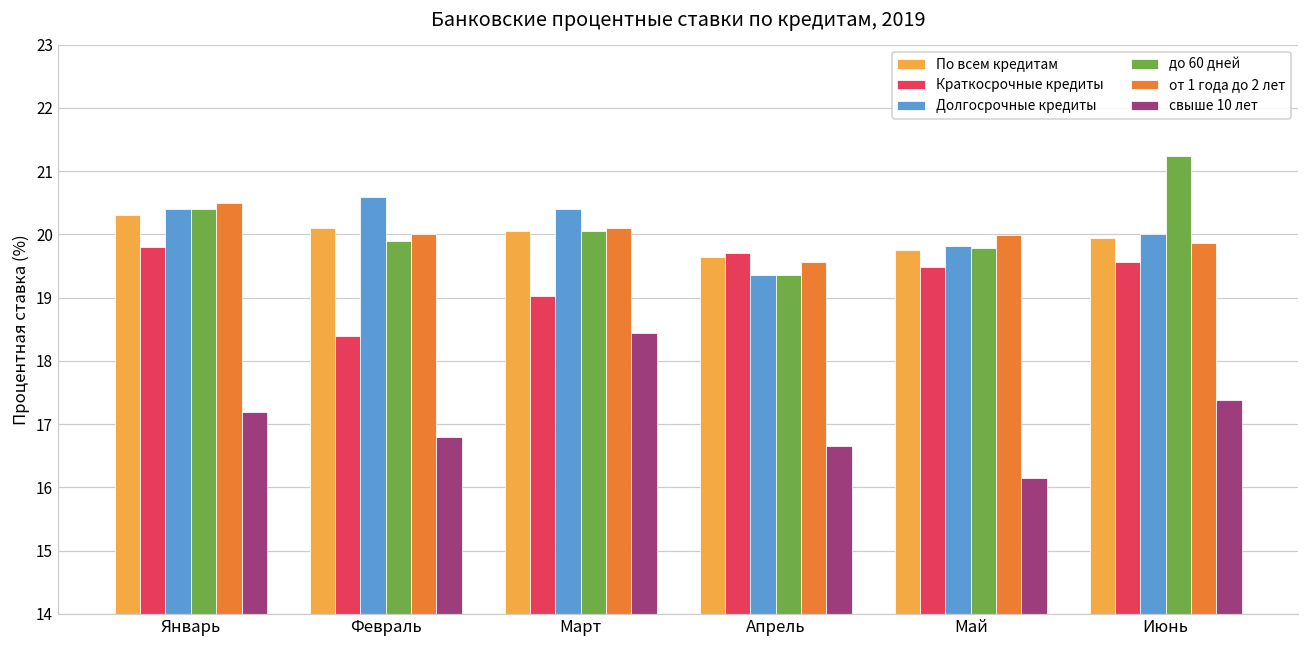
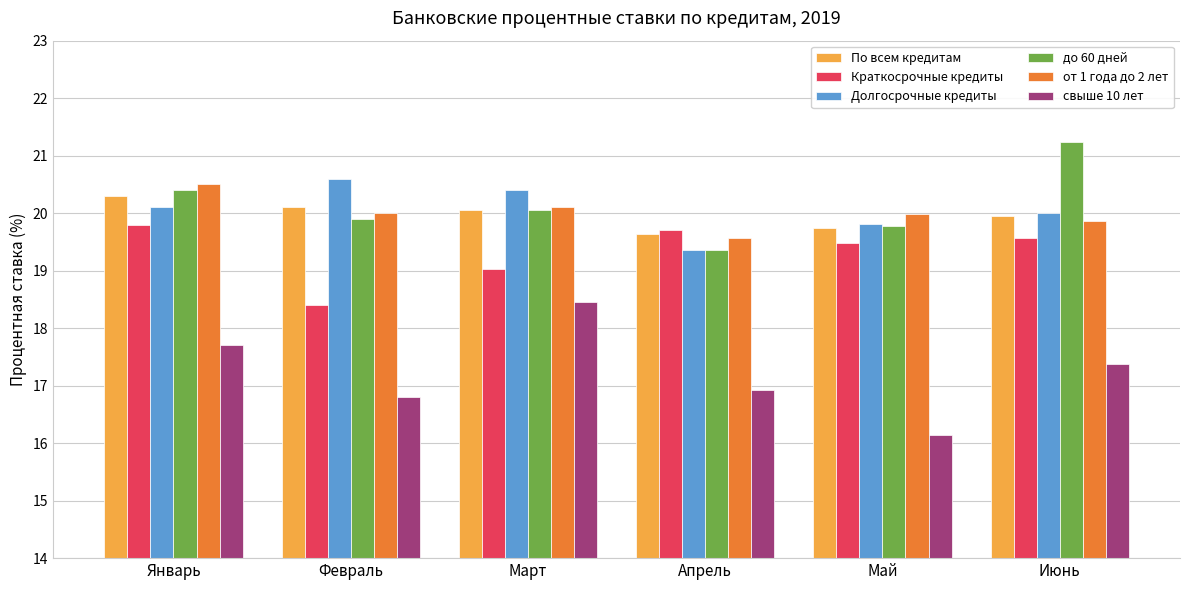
  {
    "Краткосрочные кредиты": {
      "Январь": 19.8,
      "Февраль": 18.4,
      "Март": 19.0,
      "Апрель": 19.7,
      "Май": 19.5,
      "Июнь": 19.6
    },
    "Долгосрочные кредиты": {
-     "Январь": 20.4,
+     "Январь": 20.1,
      "Февраль": 20.6,
      "Март": 20.4,
      "Апрель": 19.4,
      "Май": 19.8,
      "Июнь": 20.0
    },
    "до 60 дней": {
      "Январь": 20.4,
      "Февраль": 19.9,
      "Март": 20.1,
      "Апрель": 19.4,
      "Май": 19.8,
      "Июнь": 21.2
    },
    "свыше 10 лет": {
-     "Январь": 17.2,
+     "Январь": 17.7,
      "Февраль": 16.8,
      "Март": 18.5,
-     "Апрель": 16.7,
+     "Апрель": 16.9,
      "Май": 16.2,
      "Июнь": 17.4
    }
  }
